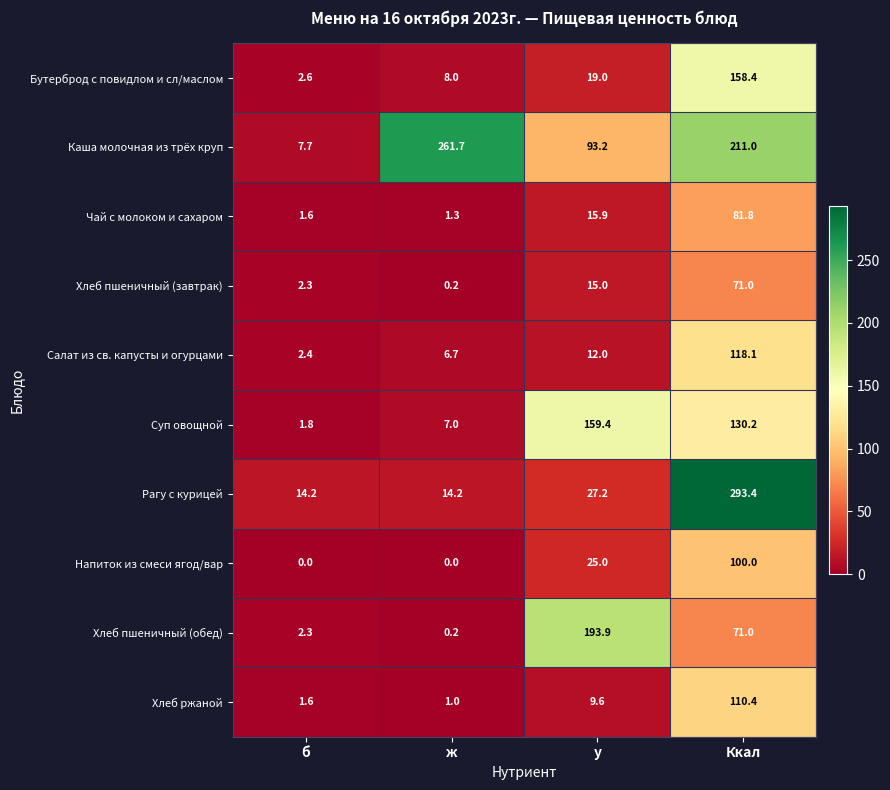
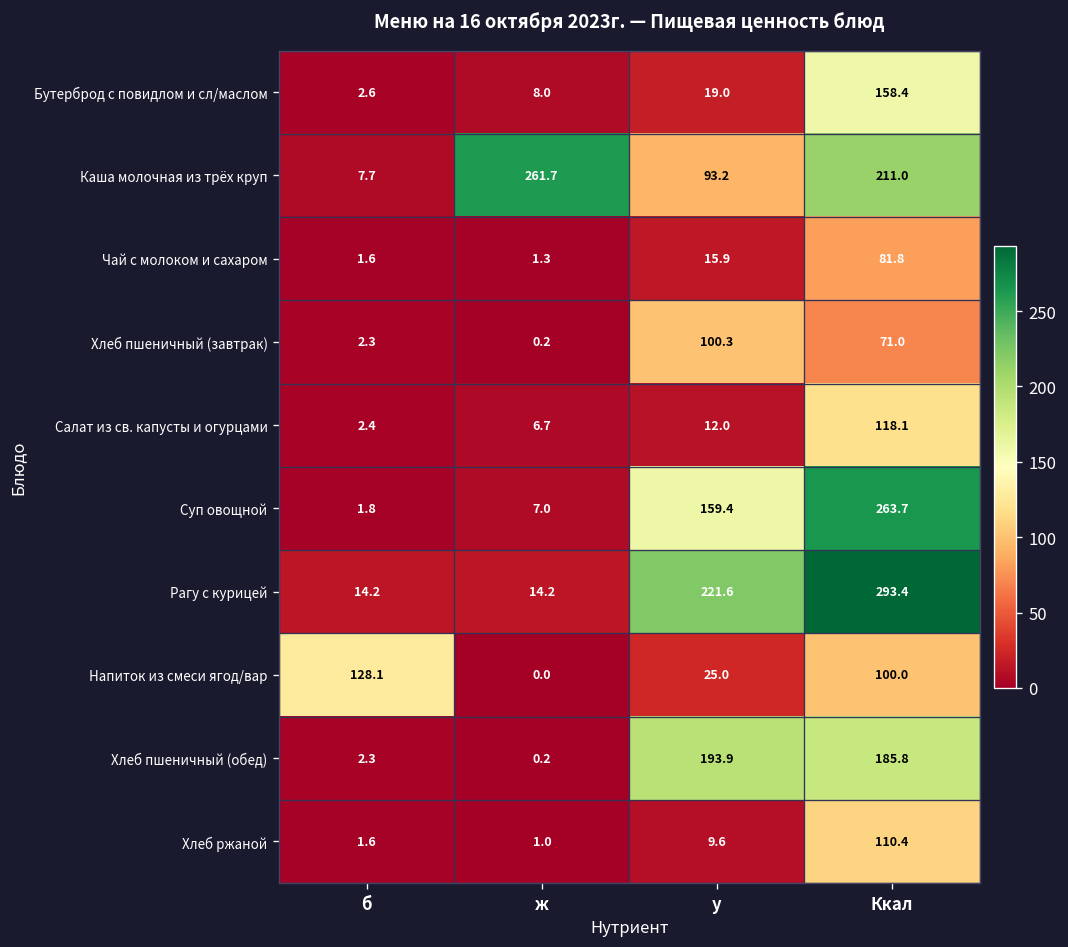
  {
    "Бутерброд с повидлом и сл/маслом": {
      "б": 2.6,
      "ж": 8.0,
      "у": 19.0,
      "Ккал": 158.4
    },
    "Каша молочная из трёх круп": {
      "б": 7.7,
      "ж": 261.7,
      "у": 93.2,
      "Ккал": 211.0
    },
    "Чай с молоком и сахаром": {
      "б": 1.6,
      "ж": 1.3,
      "у": 15.9,
      "Ккал": 81.8
    },
    "Хлеб пшеничный (завтрак)": {
      "б": 2.3,
      "ж": 0.2,
-     "у": 15.0,
+     "у": 100.3,
      "Ккал": 71.0
    },
    "Салат из св. капусты и огурцами": {
      "б": 2.4,
      "ж": 6.7,
      "у": 12.0,
      "Ккал": 118.1
    },
    "Суп овощной": {
      "б": 1.8,
      "ж": 7.0,
      "у": 159.4,
-     "Ккал": 130.2
+     "Ккал": 263.7
    },
    "Рагу с курицей": {
      "б": 14.2,
      "ж": 14.2,
-     "у": 27.2,
+     "у": 221.6,
      "Ккал": 293.4
    },
    "Напиток из смеси ягод/вар": {
-     "б": 0.0,
+     "б": 128.1,
      "ж": 0.0,
      "у": 25.0,
      "Ккал": 100.0
    },
    "Хлеб пшеничный (обед)": {
      "б": 2.3,
      "ж": 0.2,
      "у": 193.9,
-     "Ккал": 71.0
+     "Ккал": 185.8
    },
    "Хлеб ржаной": {
      "б": 1.6,
      "ж": 1.0,
      "у": 9.6,
      "Ккал": 110.4
    }
  }
